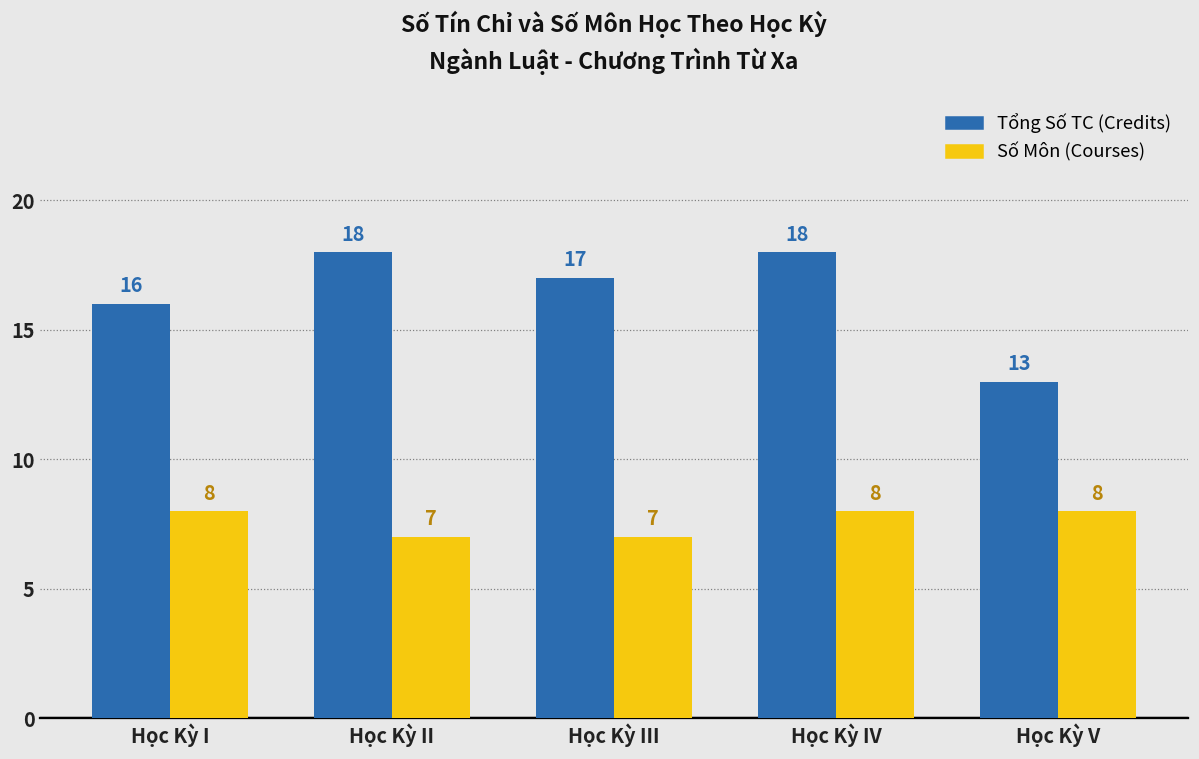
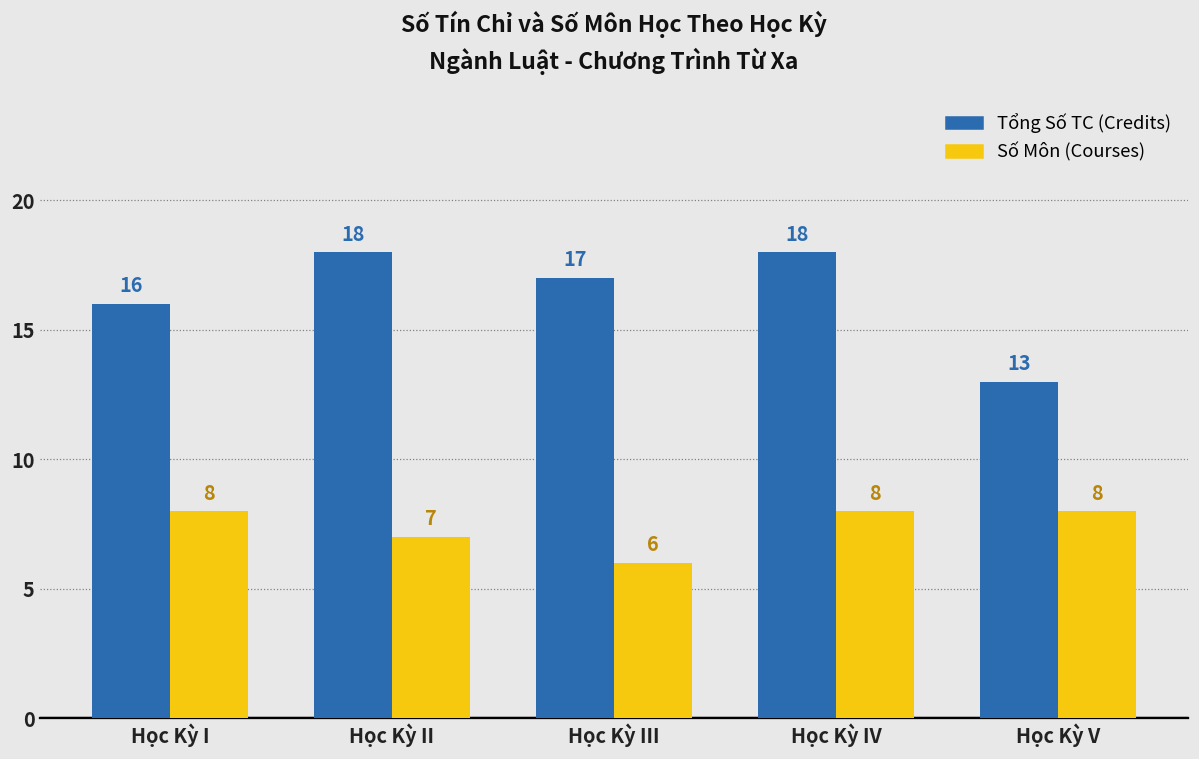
  {
    "Tổng Số TC (Credits)": {
      "Học Kỳ I": 16,
      "Học Kỳ II": 18,
      "Học Kỳ III": 17,
      "Học Kỳ IV": 18,
      "Học Kỳ V": 13
    },
    "Số Môn (Courses)": {
      "Học Kỳ I": 8,
      "Học Kỳ II": 7,
-     "Học Kỳ III": 7,
+     "Học Kỳ III": 6,
      "Học Kỳ IV": 8,
      "Học Kỳ V": 8
    }
  }
